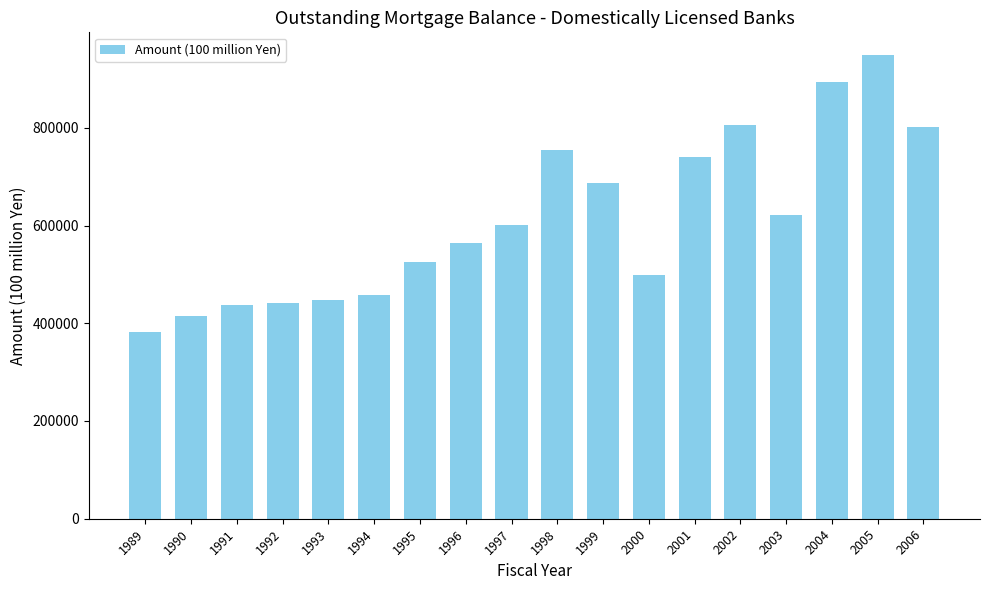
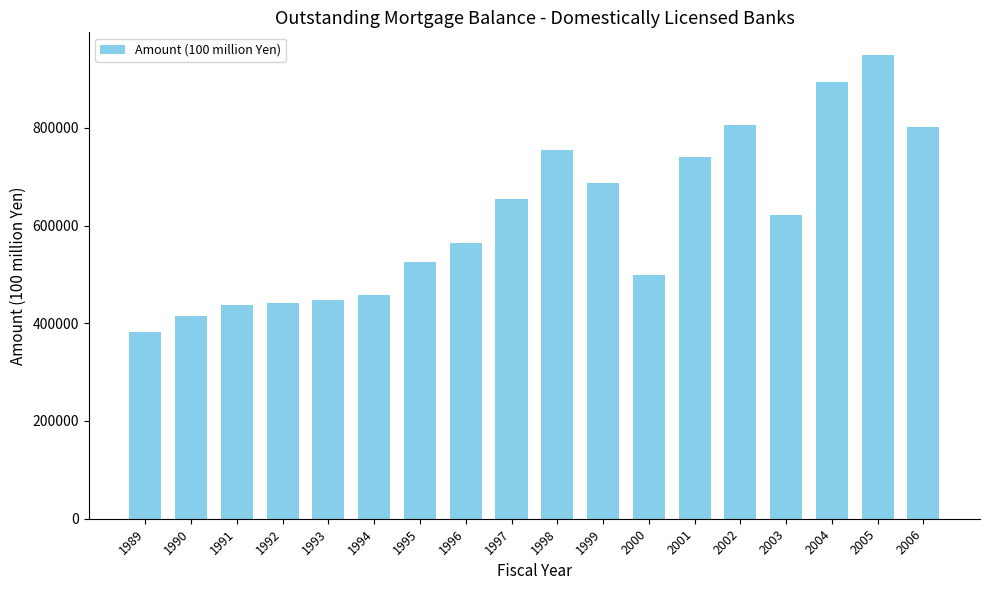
  {
    "1989": 380000,
    "1990": 410000,
    "1991": 440000,
    "1992": 440000,
    "1993": 450000,
    "1994": 460000,
    "1995": 530000,
    "1996": 570000,
-   "1997": 600000,
+   "1997": 650000,
    "1998": 750000,
    "1999": 690000,
    "2000": 500000,
    "2001": 740000,
    "2002": 810000,
    "2003": 620000,
    "2004": 890000,
    "2005": 950000,
    "2006": 800000
  }
